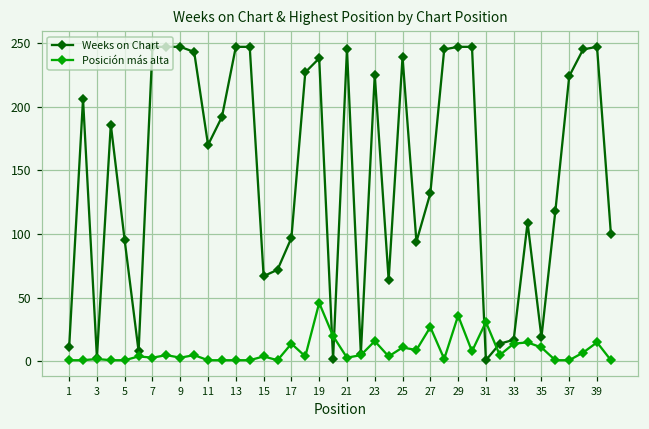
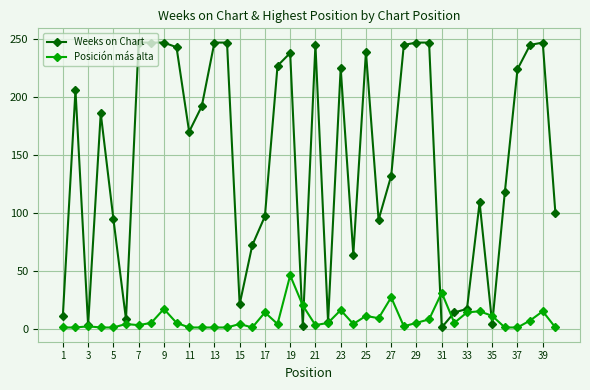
  {
    "Weeks on Chart": {
      "1": 11,
      "5": 95,
      "9": 247,
      "11": 170,
      "13": 247,
-     "15": 67,
+     "15": 21,
      "17": 97,
      "19": 238,
      "21": 245,
      "23": 225,
      "25": 239,
      "27": 132,
      "29": 247,
      "31": 1,
      "33": 17,
-     "35": 19,
+     "35": 4,
      "37": 224,
      "39": 247
    },
    "Posición más alta": {
      "1": 1,
      "5": 1,
      "7": 3,
-     "9": 3,
+     "9": 17,
      "11": 1,
      "13": 1,
      "15": 4,
      "17": 14,
      "19": 46,
      "21": 3,
      "23": 16,
      "25": 11,
      "27": 27,
-     "29": 36,
+     "29": 5,
      "31": 31,
      "33": 14,
      "35": 11,
      "37": 1,
      "39": 15
    }
  }
